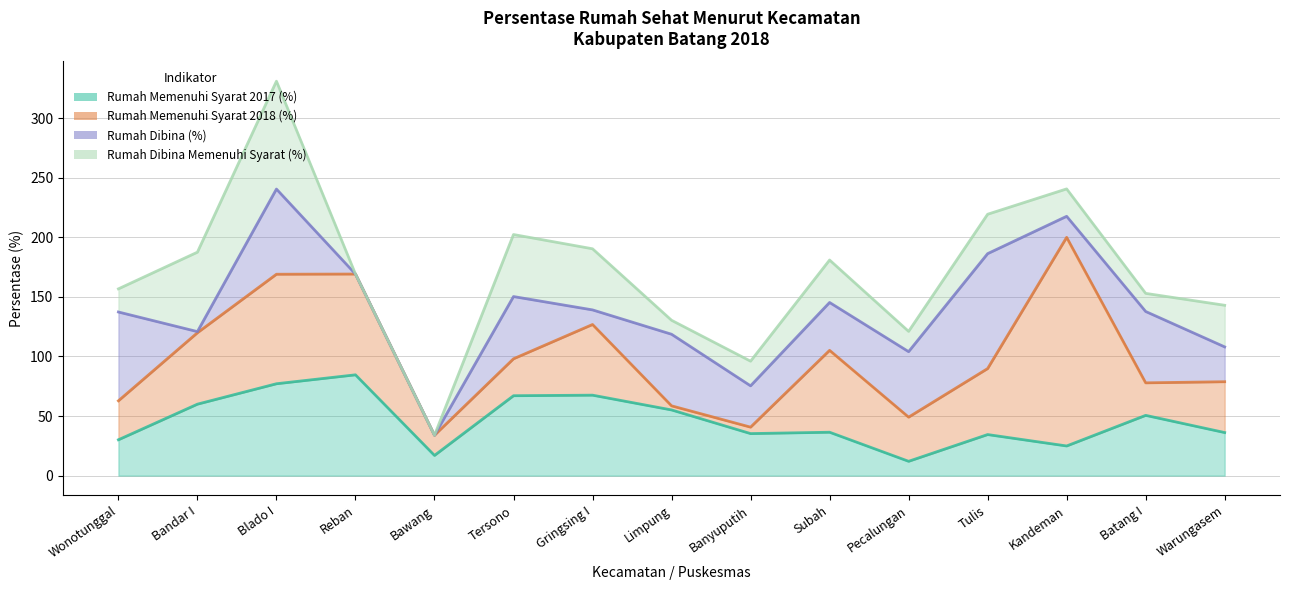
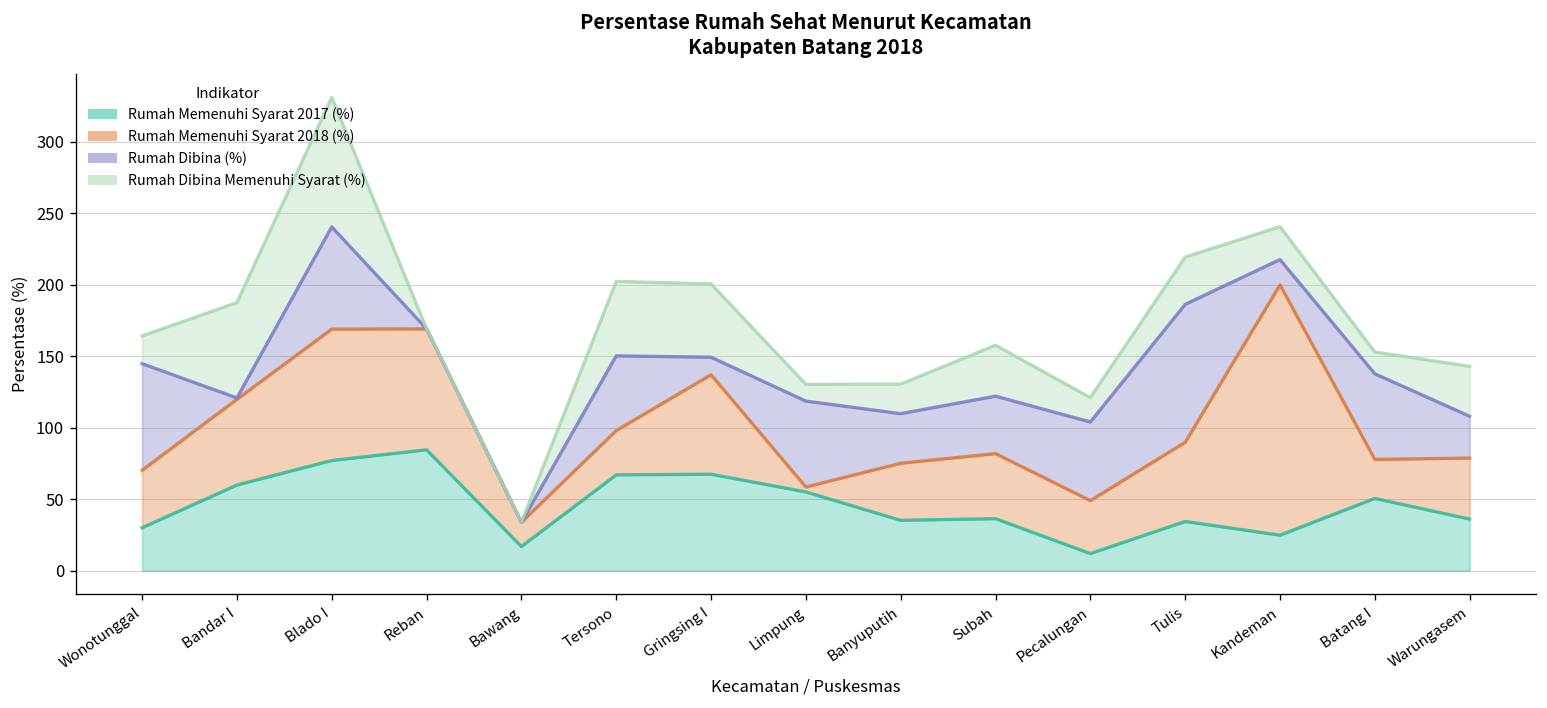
  {
    "Rumah Memenuhi Syarat 2018 (%)": {
-     "Wonotunggal": 33,
+     "Wonotunggal": 40,
      "Blado I": 92,
      "Tersono": 31,
-     "Gringsing I": 59,
+     "Gringsing I": 70,
      "Limpung": 3,
-     "Banyuputih": 5,
-     "Subah": 69,
+     "Banyuputih": 40,
+     "Subah": 46,
      "Pecalungan": 37,
      "Tulis": 55,
      "Kandeman": 175,
      "Batang I": 27,
      "Warungasem": 43
    }
  }
